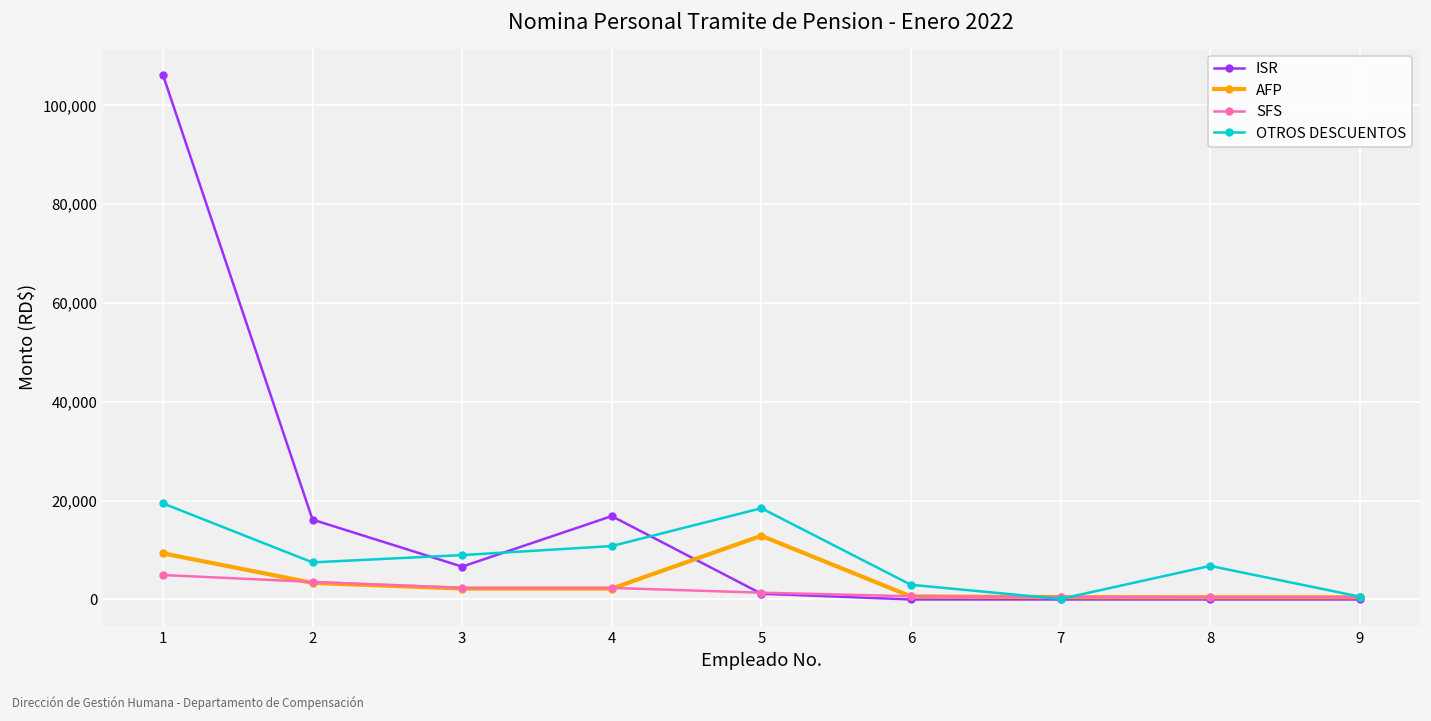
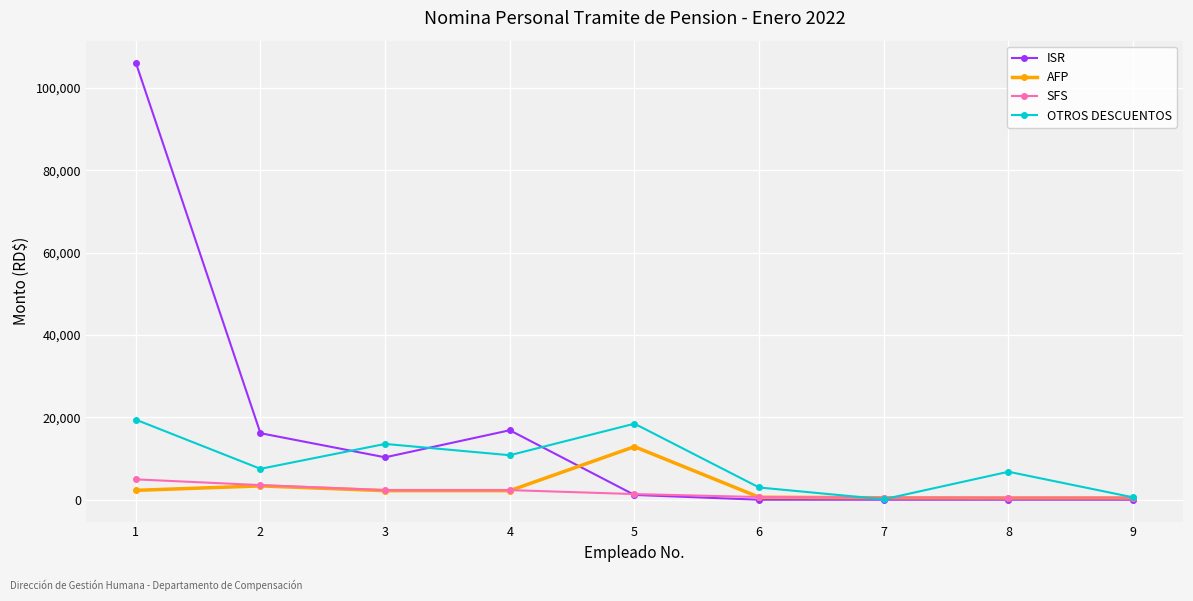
  {
    "ISR": {
      "1": "106,000",
      "2": "16,000",
-     "3": "7,000",
+     "3": "10,000",
      "4": "17,000"
    },
    "AFP": {
-     "1": "9,000",
+     "1": "2,000",
      "5": "13,000"
    },
    "SFS": {
      "1": "5,000"
    },
    "OTROS DESCUENTOS": {
      "1": "19,000",
      "2": "8,000",
-     "3": "9,000",
+     "3": "14,000",
      "4": "11,000",
      "5": "18,000",
      "6": "3,000",
      "8": "7,000"
    }
  }
